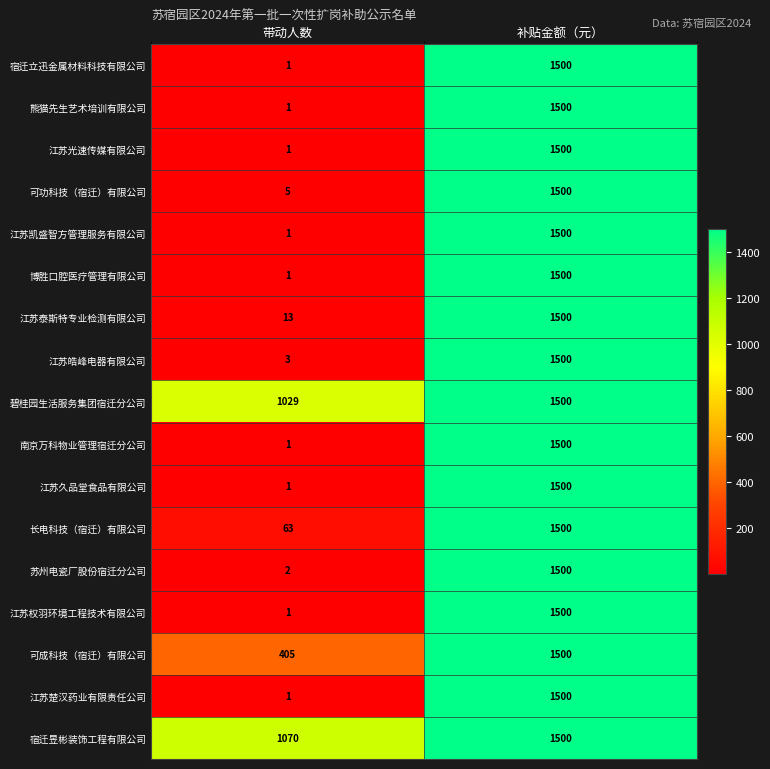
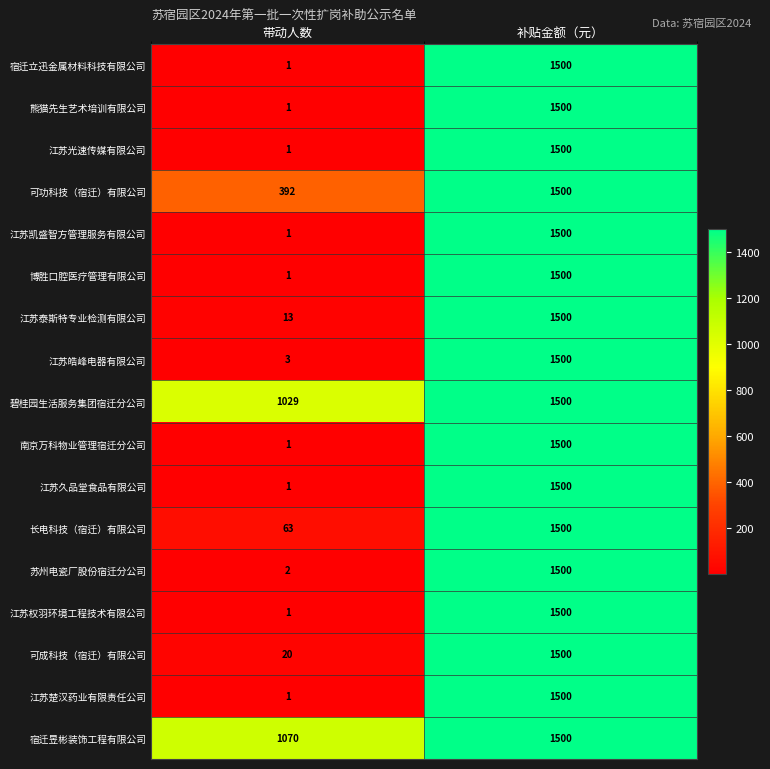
  {
    "宿迁立迅金属材料科技有限公司": {
      "带动人数": 1,
      "补贴金额（元）": 1500
    },
    "熊猫先生艺术培训有限公司": {
      "带动人数": 1,
      "补贴金额（元）": 1500
    },
    "江苏光速传媒有限公司": {
      "带动人数": 1,
      "补贴金额（元）": 1500
    },
    "可功科技（宿迁）有限公司": {
-     "带动人数": 5,
+     "带动人数": 392,
      "补贴金额（元）": 1500
    },
    "江苏凯盛智方管理服务有限公司": {
      "带动人数": 1,
      "补贴金额（元）": 1500
    },
    "博胜口腔医疗管理有限公司": {
      "带动人数": 1,
      "补贴金额（元）": 1500
    },
    "江苏泰斯特专业检测有限公司": {
      "带动人数": 13,
      "补贴金额（元）": 1500
    },
    "江苏皓峰电器有限公司": {
      "带动人数": 3,
      "补贴金额（元）": 1500
    },
    "碧桂园生活服务集团宿迁分公司": {
      "带动人数": 1029,
      "补贴金额（元）": 1500
    },
    "南京万科物业管理宿迁分公司": {
      "带动人数": 1,
      "补贴金额（元）": 1500
    },
    "江苏久品堂食品有限公司": {
      "带动人数": 1,
      "补贴金额（元）": 1500
    },
    "长电科技（宿迁）有限公司": {
      "带动人数": 63,
      "补贴金额（元）": 1500
    },
    "苏州电瓷厂股份宿迁分公司": {
      "带动人数": 2,
      "补贴金额（元）": 1500
    },
    "江苏权羽环境工程技术有限公司": {
      "带动人数": 1,
      "补贴金额（元）": 1500
    },
    "可成科技（宿迁）有限公司": {
-     "带动人数": 405,
+     "带动人数": 20,
      "补贴金额（元）": 1500
    },
    "江苏楚汉药业有限责任公司": {
      "带动人数": 1,
      "补贴金额（元）": 1500
    },
    "宿迁昱彬装饰工程有限公司": {
      "带动人数": 1070,
      "补贴金额（元）": 1500
    }
  }
